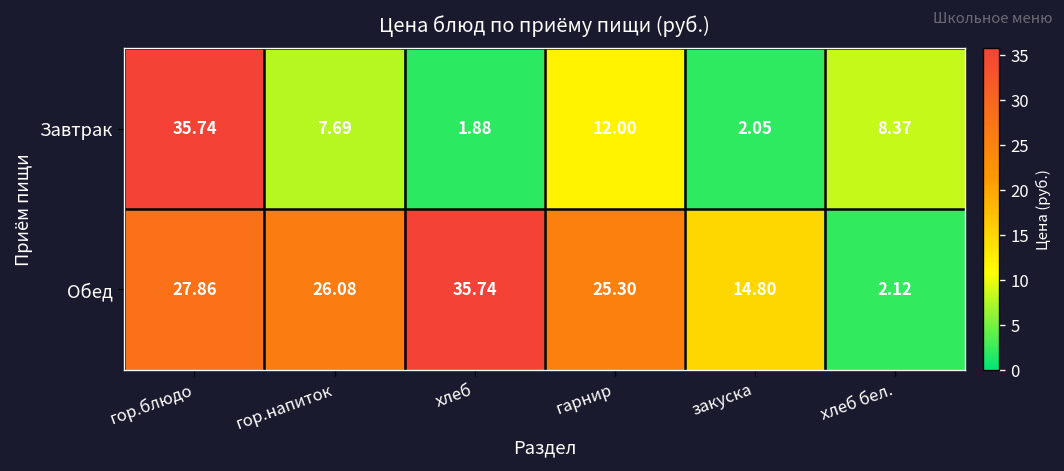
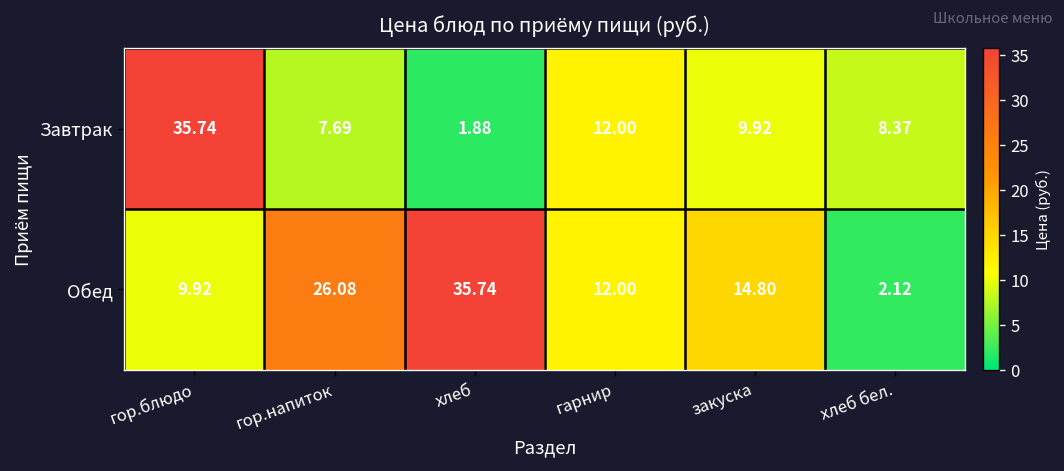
  {
    "Завтрак": {
      "гор.блюдо": 35.74,
      "гор.напиток": 7.69,
      "хлеб": 1.88,
      "гарнир": 12.00,
-     "закуска": 2.05,
+     "закуска": 9.92,
      "хлеб бел.": 8.37
    },
    "Обед": {
-     "гор.блюдо": 27.86,
+     "гор.блюдо": 9.92,
      "гор.напиток": 26.08,
      "хлеб": 35.74,
-     "гарнир": 25.30,
+     "гарнир": 12.00,
      "закуска": 14.80,
      "хлеб бел.": 2.12
    }
  }
